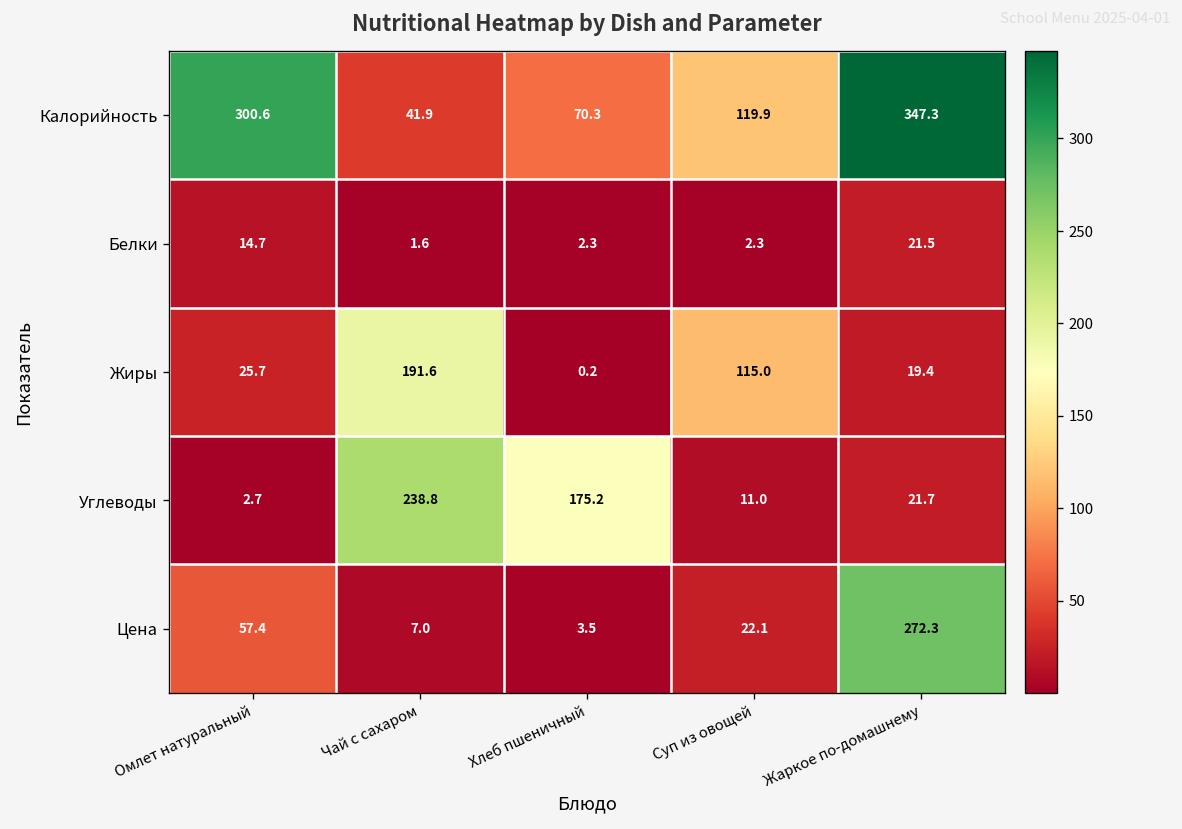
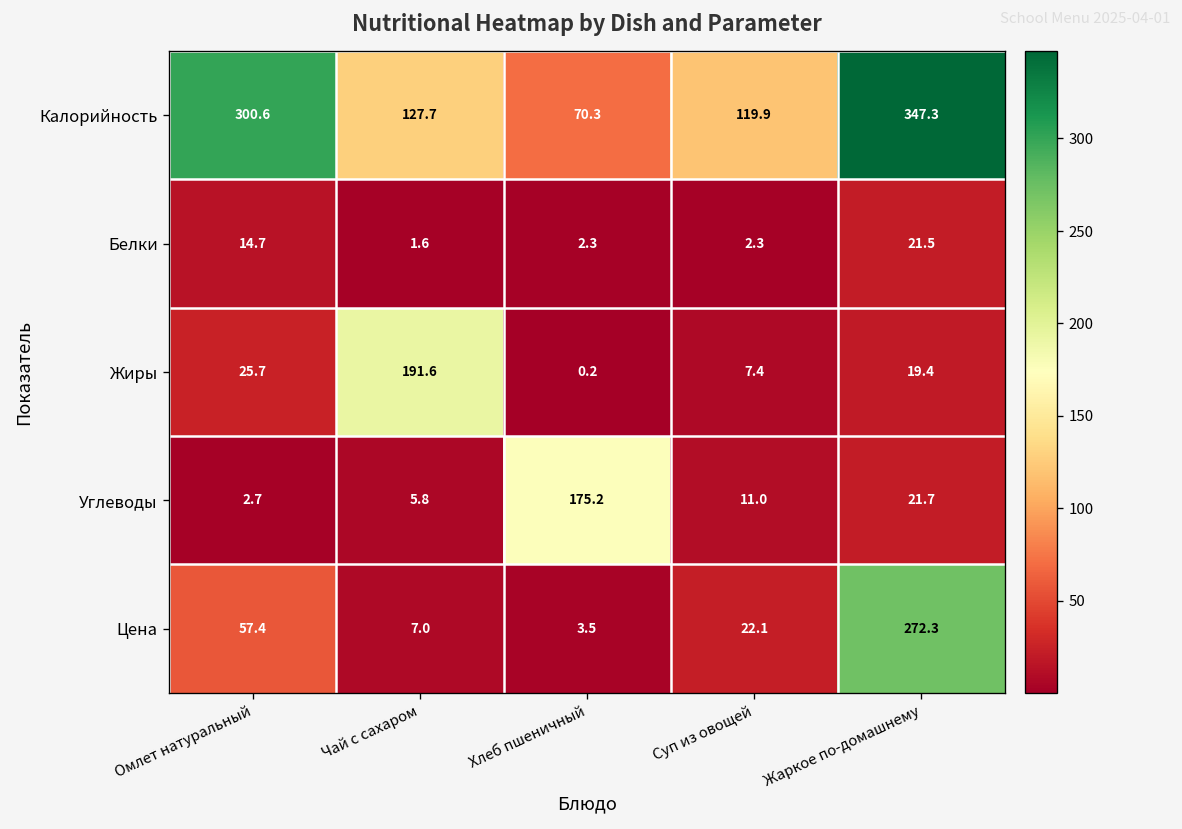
  {
    "Калорийность": {
      "Омлет натуральный": 300.6,
-     "Чай с сахаром": 41.9,
+     "Чай с сахаром": 127.7,
      "Хлеб пшеничный": 70.3,
      "Суп из овощей": 119.9,
      "Жаркое по-домашнему": 347.3
    },
    "Белки": {
      "Омлет натуральный": 14.7,
      "Чай с сахаром": 1.6,
      "Хлеб пшеничный": 2.3,
      "Суп из овощей": 2.3,
      "Жаркое по-домашнему": 21.5
    },
    "Жиры": {
      "Омлет натуральный": 25.7,
      "Чай с сахаром": 191.6,
      "Хлеб пшеничный": 0.2,
-     "Суп из овощей": 115.0,
+     "Суп из овощей": 7.4,
      "Жаркое по-домашнему": 19.4
    },
    "Углеводы": {
      "Омлет натуральный": 2.7,
-     "Чай с сахаром": 238.8,
+     "Чай с сахаром": 5.8,
      "Хлеб пшеничный": 175.2,
      "Суп из овощей": 11.0,
      "Жаркое по-домашнему": 21.7
    },
    "Цена": {
      "Омлет натуральный": 57.4,
      "Чай с сахаром": 7.0,
      "Хлеб пшеничный": 3.5,
      "Суп из овощей": 22.1,
      "Жаркое по-домашнему": 272.3
    }
  }
